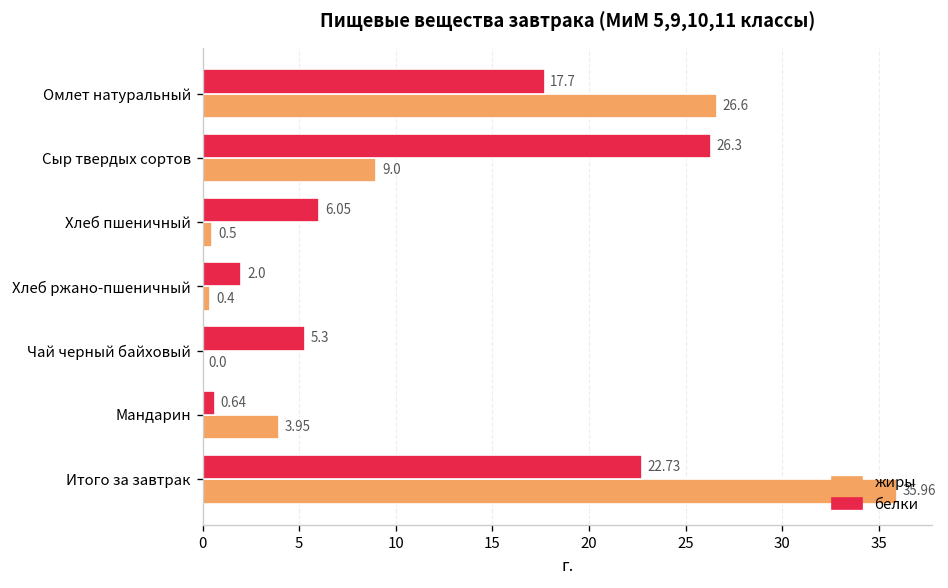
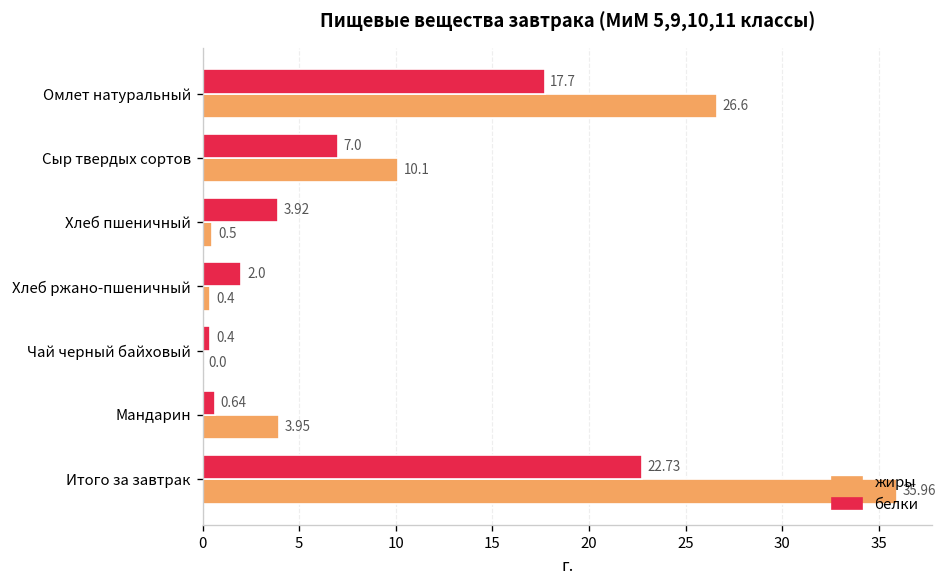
  {
    "жиры": {
      "Омлет натуральный": 26.6,
-     "Сыр твердых сортов": 9.0,
+     "Сыр твердых сортов": 10.1,
      "Хлеб пшеничный": 0.5,
      "Хлеб ржано-пшеничный": 0.4,
      "Чай черный байховый": 0.0,
      "Мандарин": 3.95,
      "Итого за завтрак": 35.96
    },
    "белки": {
      "Омлет натуральный": 17.7,
-     "Сыр твердых сортов": 26.3,
-     "Хлеб пшеничный": 6.05,
+     "Сыр твердых сортов": 7.0,
+     "Хлеб пшеничный": 3.92,
      "Хлеб ржано-пшеничный": 2.0,
-     "Чай черный байховый": 5.3,
+     "Чай черный байховый": 0.4,
      "Мандарин": 0.64,
      "Итого за завтрак": 22.73
    }
  }
